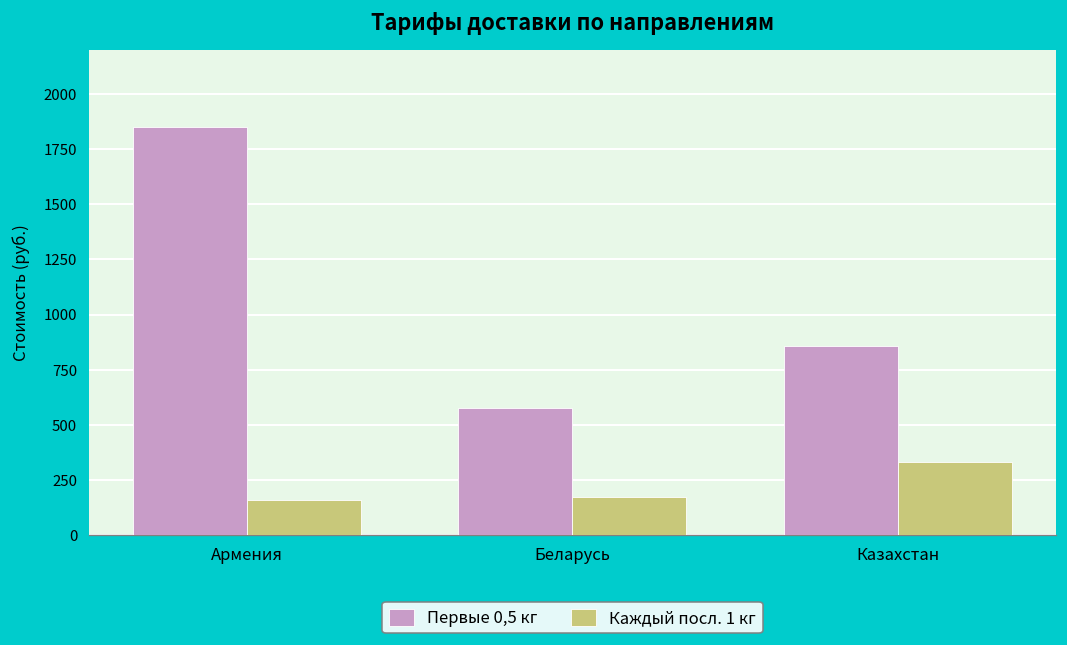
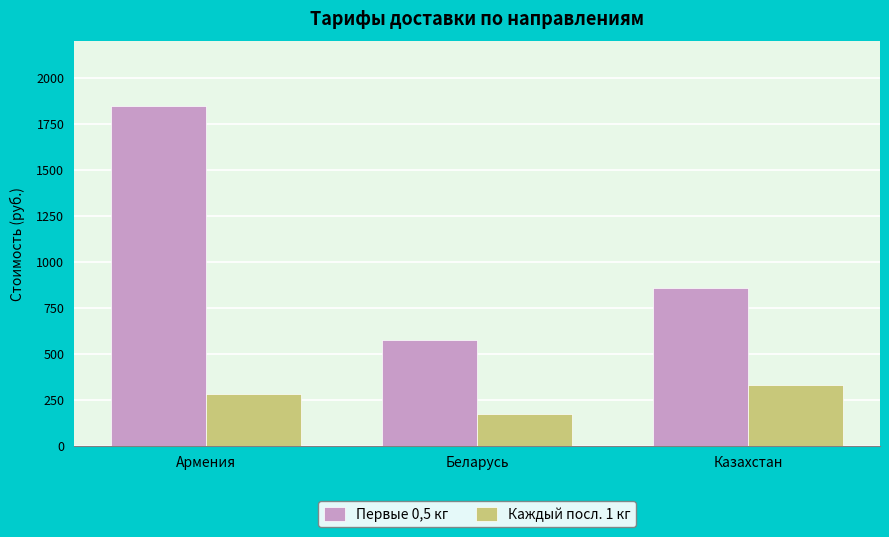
  {
    "Первые 0,5 кг": {
      "Армения": 1850,
      "Беларусь": 580,
      "Казахстан": 860
    },
    "Каждый посл. 1 кг": {
-     "Армения": 160,
+     "Армения": 280,
      "Беларусь": 170,
      "Казахстан": 330
    }
  }
